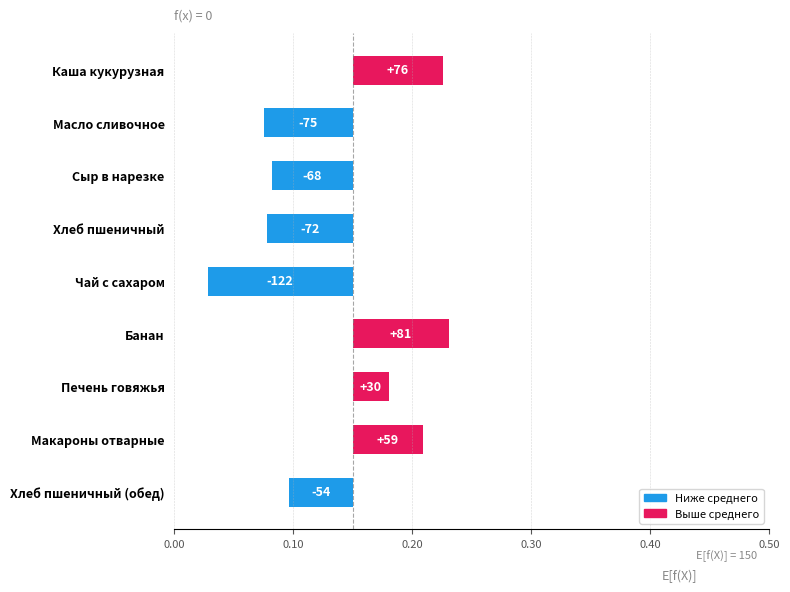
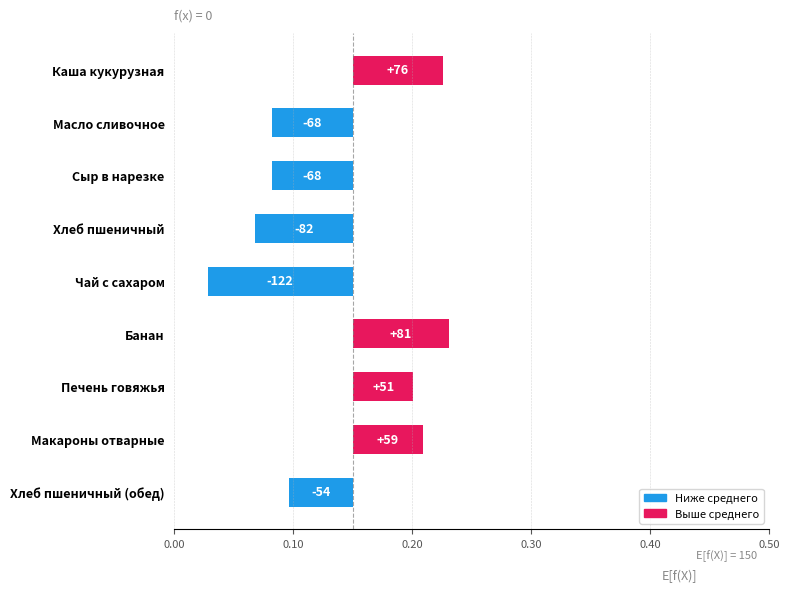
  {
    "Каша кукурузная": "+76",
-   "Масло сливочное": "-75",
+   "Масло сливочное": "-68",
    "Сыр в нарезке": "-68",
-   "Хлеб пшеничный": "-72",
+   "Хлеб пшеничный": "-82",
    "Чай с сахаром": "-122",
    "Банан": "+81",
-   "Печень говяжья": "+30",
+   "Печень говяжья": "+51",
    "Макароны отварные": "+59",
    "Хлеб пшеничный (обед)": "-54"
  }
